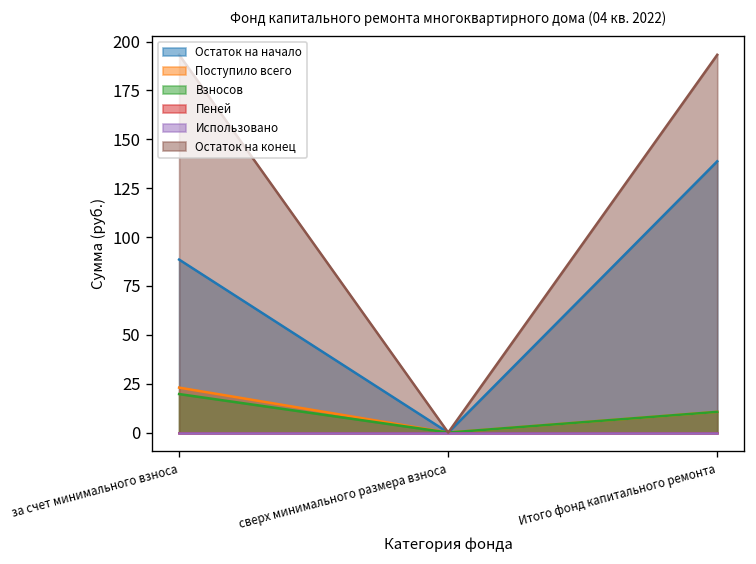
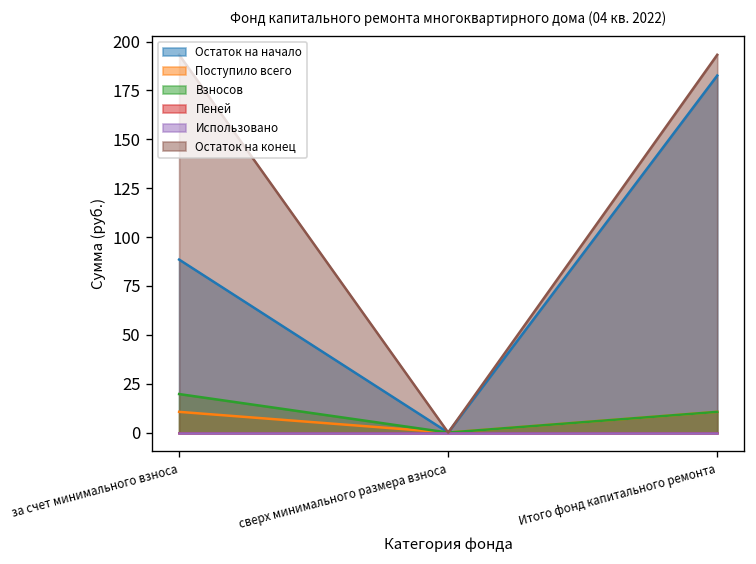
  {
    "Остаток на начало": {
      "за счет минимального взноса": 88,
-     "Итого фонд капитального ремонта": 139
+     "Итого фонд капитального ремонта": 183
    },
    "Поступило всего": {
-     "за счет минимального взноса": 23
+     "за счет минимального взноса": 11
    },
    "Взносов": {
      "за счет минимального взноса": 20
    },
    "Использовано": {
      "за счет минимального взноса": 0,
      "Итого фонд капитального ремонта": 0
    },
    "Остаток на конец": {
      "Итого фонд капитального ремонта": 193
    }
  }
